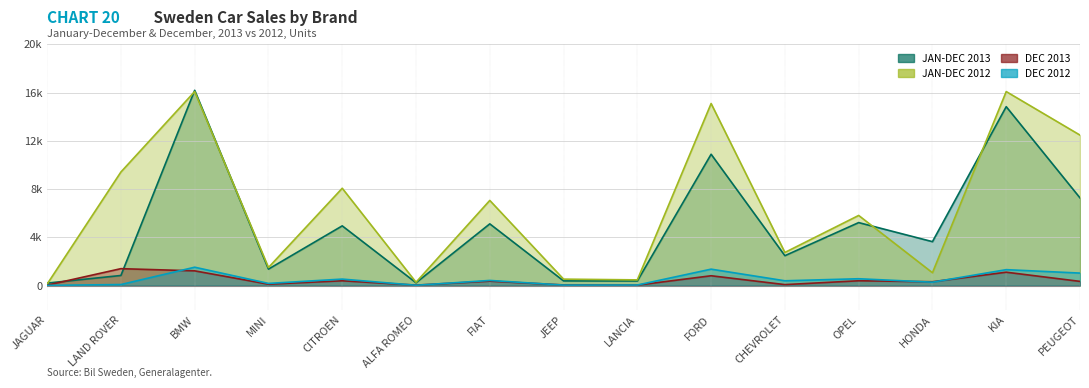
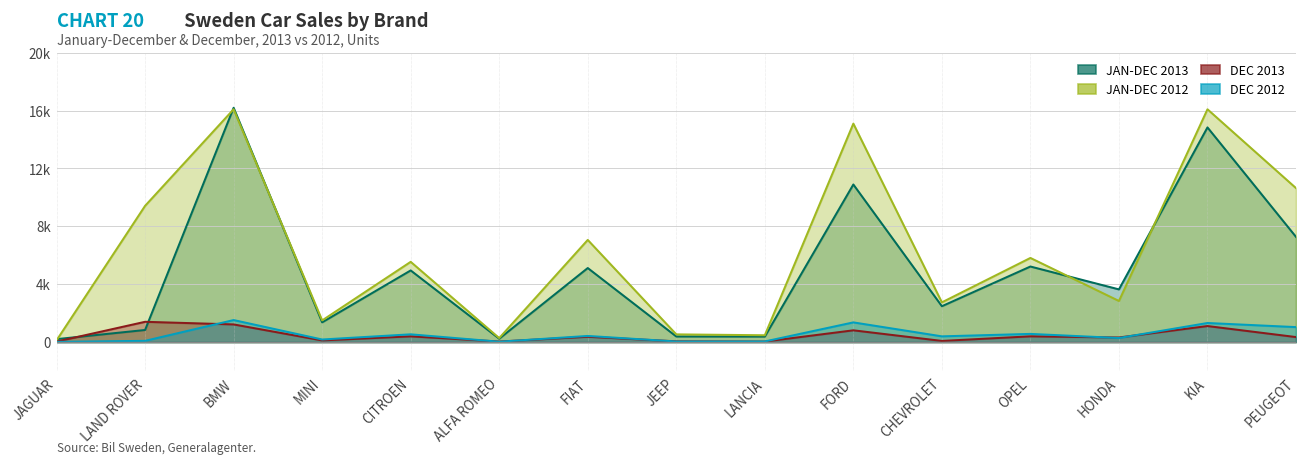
  {
    "JAN-DEC 2012": {
      "LAND ROVER": 9400,
-     "CITROEN": 8100,
+     "CITROEN": 5500,
      "FIAT": 7100,
      "FORD": 15100,
      "CHEVROLET": 2700,
      "OPEL": 5800,
-     "HONDA": 1100,
+     "HONDA": 2800,
      "KIA": 16100,
-     "PEUGEOT": 12500
+     "PEUGEOT": 10600
    },
    "DEC 2013": {
      "LAND ROVER": 1400,
      "BMW": 1200,
      "FORD": 800,
      "CHEVROLET": 100,
      "KIA": 1100,
      "PEUGEOT": 300
    }
  }
